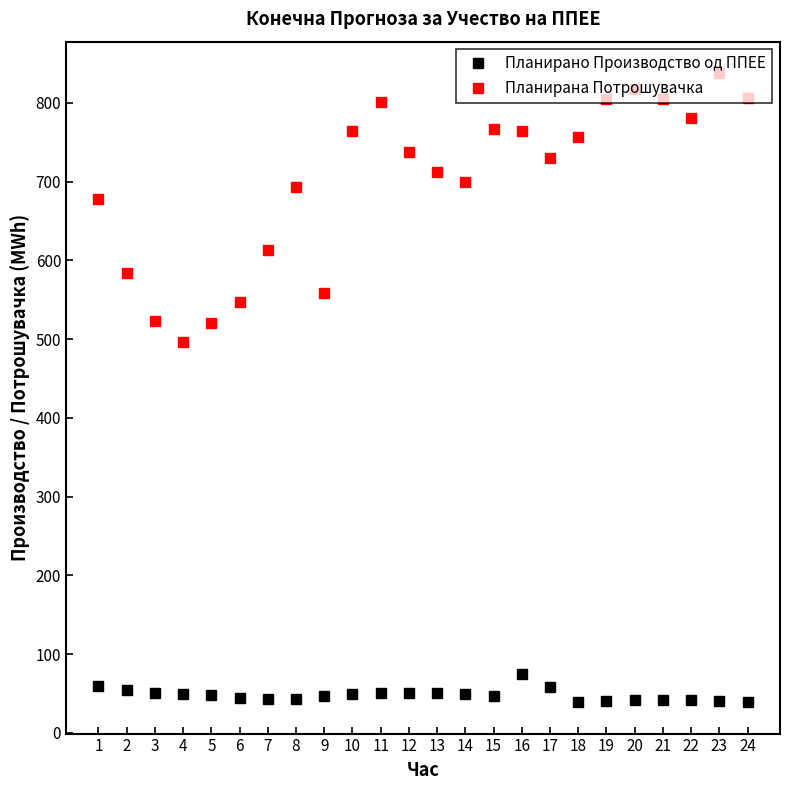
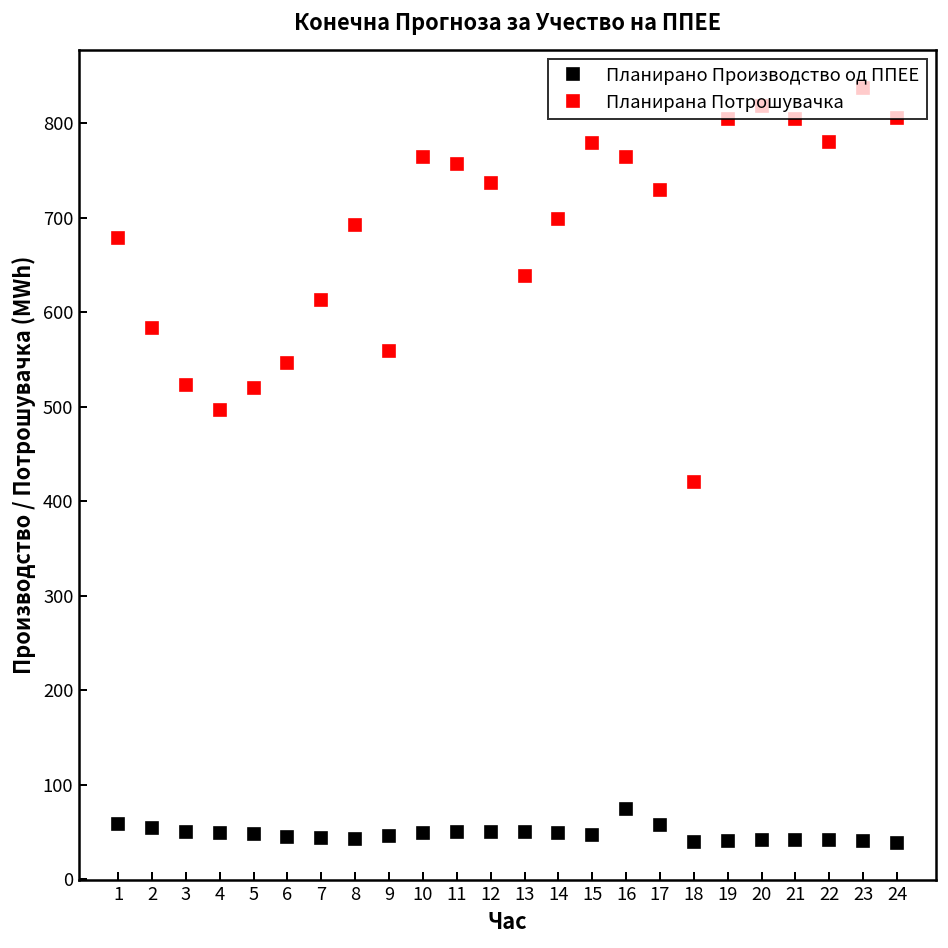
  {
    "Планирано Производство од ППЕЕ": {
      "1": 60,
      "2": 50,
      "3": 50,
      "4": 50,
      "5": 50,
      "6": 40,
      "7": 40,
      "8": 40,
      "9": 50,
      "10": 50,
      "11": 50,
      "12": 50,
      "13": 50,
      "14": 50,
      "15": 50,
      "16": 70,
      "17": 60,
      "18": 40,
      "19": 40,
      "20": 40,
      "21": 40,
      "22": 40,
      "23": 40,
      "24": 40
    },
    "Планирана Потрошувачка": {
      "1": 680,
      "2": 580,
      "3": 520,
      "4": 500,
      "5": 520,
      "6": 550,
      "7": 610,
      "8": 690,
      "9": 560,
      "10": 760,
-     "11": 800,
+     "11": 760,
      "12": 740,
-     "13": 710,
+     "13": 640,
      "14": 700,
-     "15": 770,
+     "15": 780,
      "16": 760,
      "17": 730,
-     "18": 760,
+     "18": 420,
      "22": 780
    }
  }
